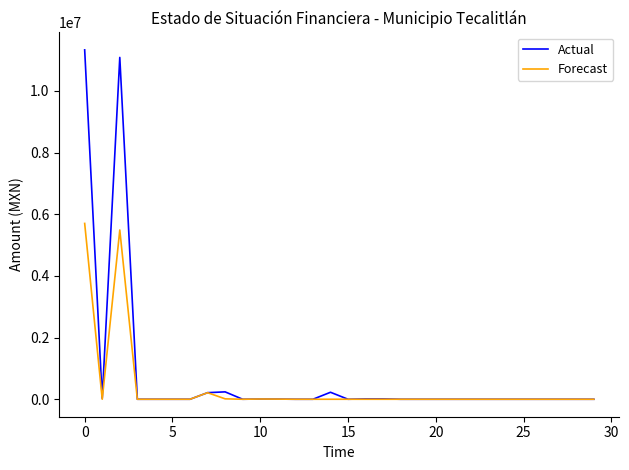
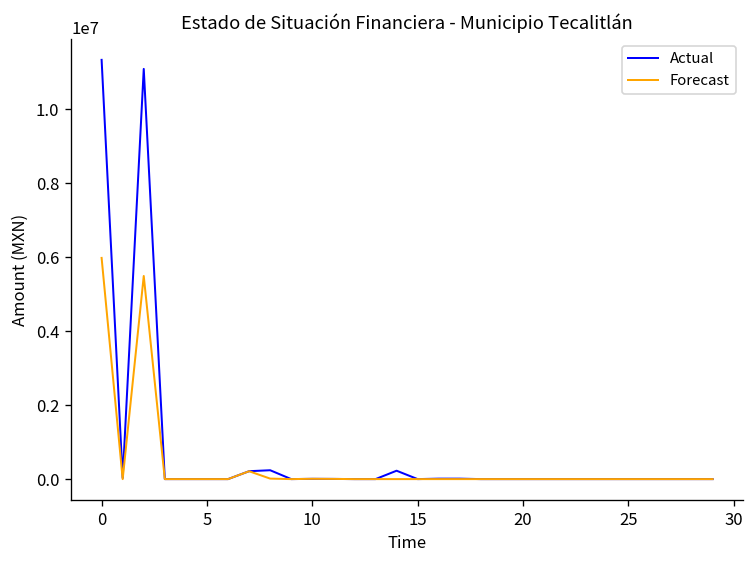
  {
    "Actual": {
      "0": 11300000
    },
    "Forecast": {
-     "0": 5700000
+     "0": 6000000
    }
  }
